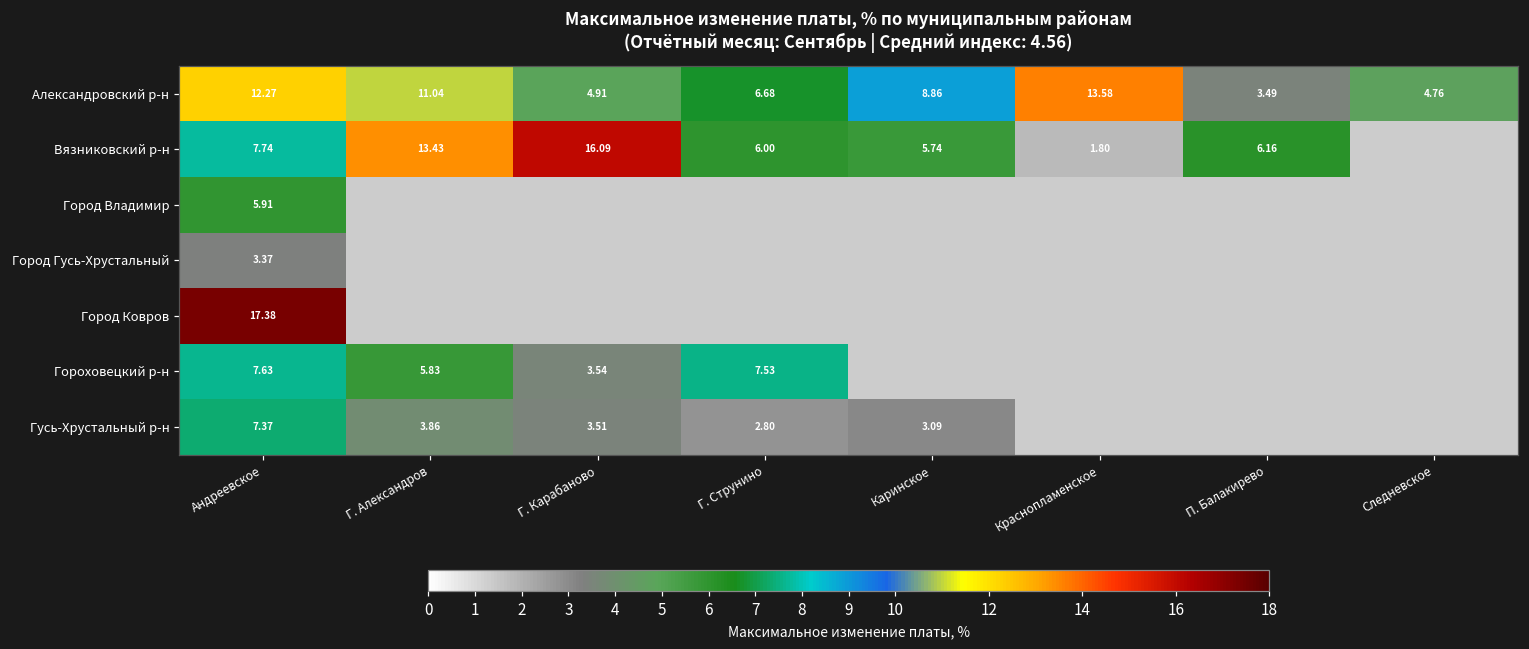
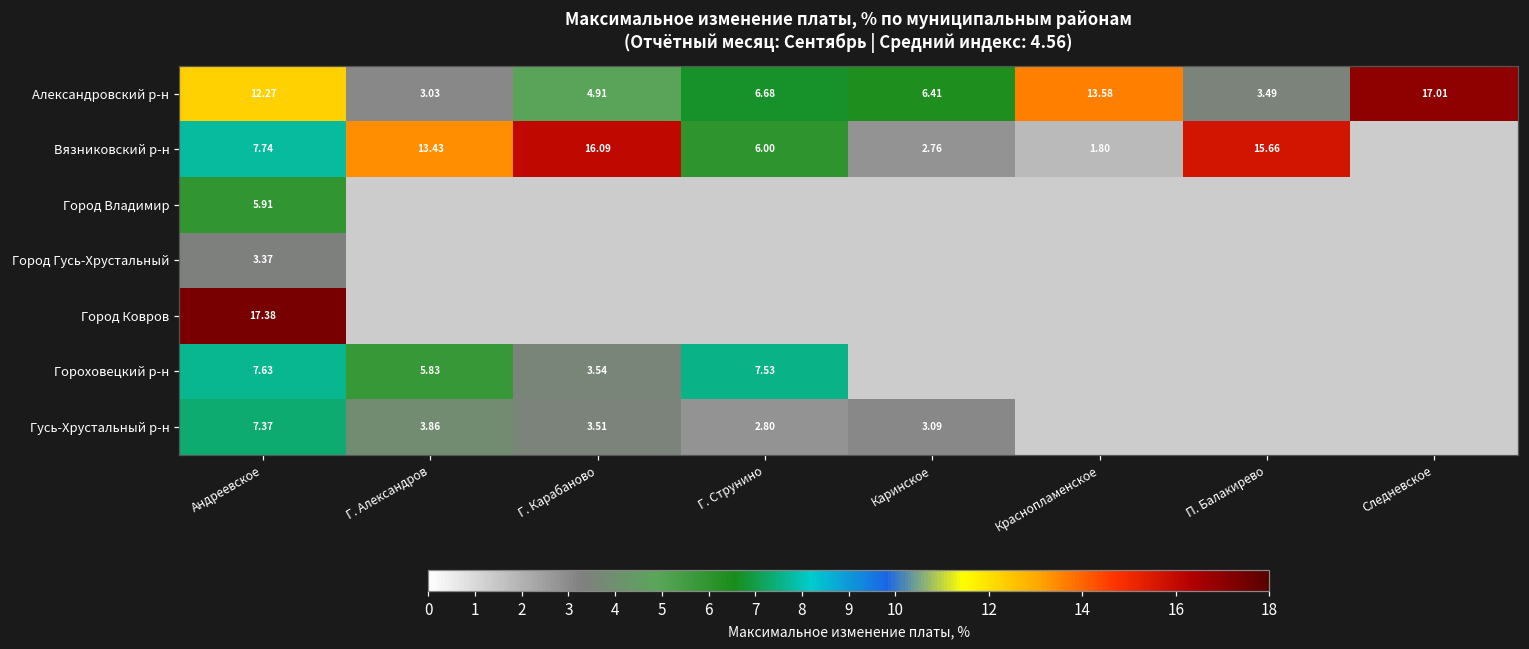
  {
    "Александровский р-н": {
      "Андреевское": 12.27,
-     "Г. Александров": 11.04,
+     "Г. Александров": 3.03,
      "Г. Карабаново": 4.91,
      "Г. Струнино": 6.68,
-     "Каринское": 8.86,
+     "Каринское": 6.41,
      "Краснопламенское": 13.58,
      "П. Балакирево": 3.49,
-     "Следневское": 4.76
+     "Следневское": 17.01
    },
    "Вязниковский р-н": {
      "Андреевское": 7.74,
      "Г. Александров": 13.43,
      "Г. Карабаново": 16.09,
      "Г. Струнино": 6.00,
-     "Каринское": 5.74,
+     "Каринское": 2.76,
      "Краснопламенское": 1.80,
-     "П. Балакирево": 6.16
+     "П. Балакирево": 15.66
    },
    "Город Владимир": {
      "Андреевское": 5.91
    },
    "Город Гусь-Хрустальный": {
      "Андреевское": 3.37
    },
    "Город Ковров": {
      "Андреевское": 17.38
    },
    "Гороховецкий р-н": {
      "Андреевское": 7.63,
      "Г. Александров": 5.83,
      "Г. Карабаново": 3.54,
      "Г. Струнино": 7.53
    },
    "Гусь-Хрустальный р-н": {
      "Андреевское": 7.37,
      "Г. Александров": 3.86,
      "Г. Карабаново": 3.51,
      "Г. Струнино": 2.80,
      "Каринское": 3.09
    }
  }
